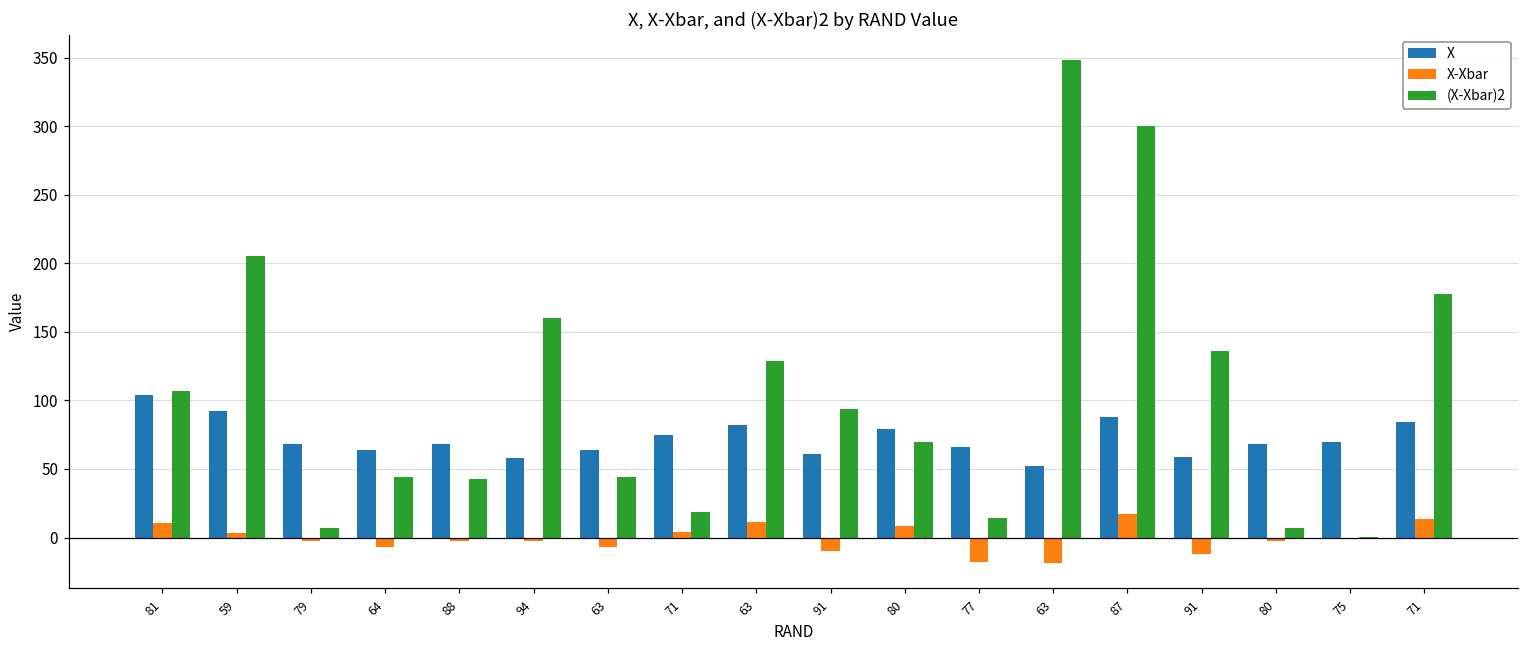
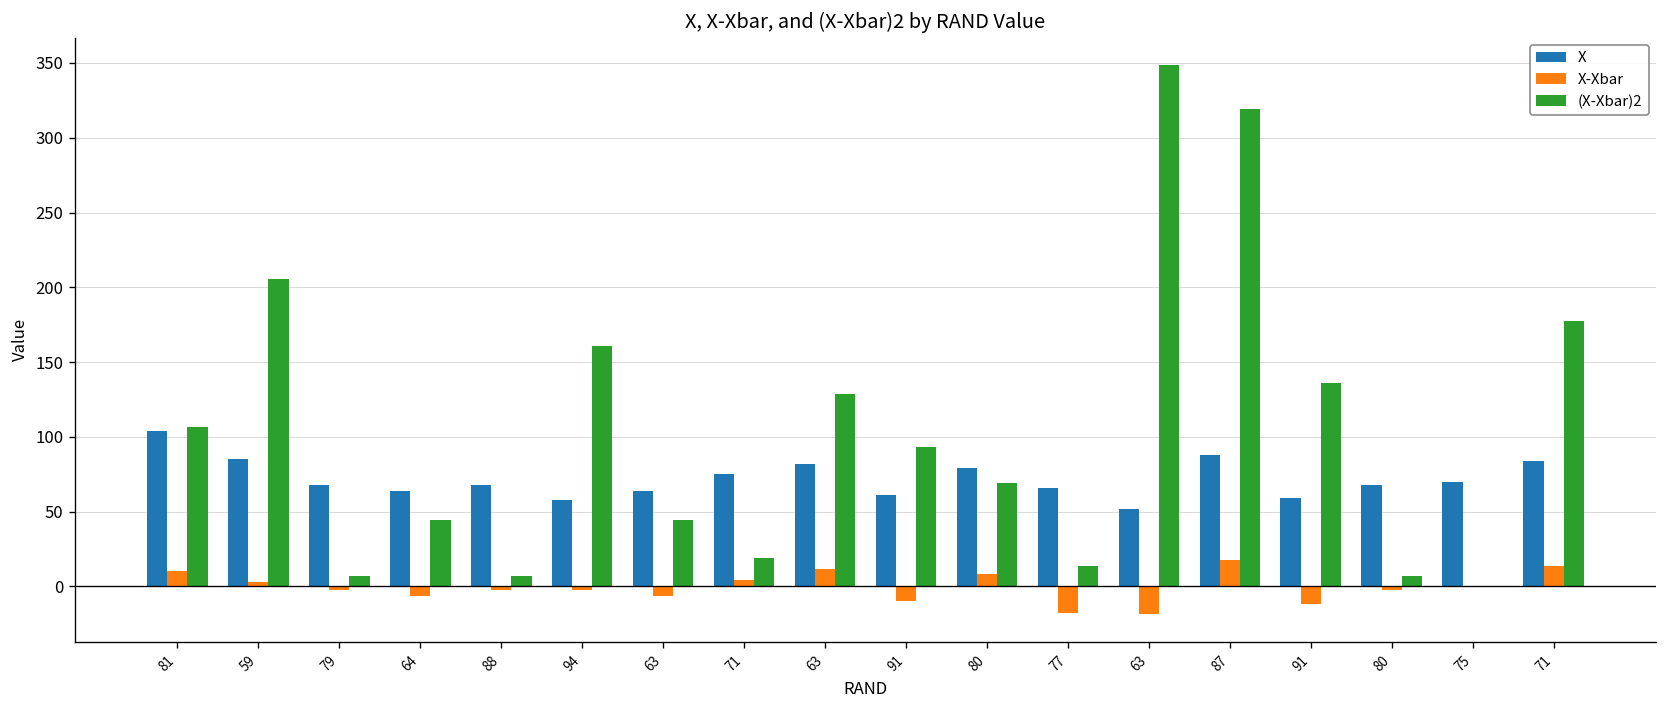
  {
    "X": {
      "81": 104,
-     "59": 92,
+     "59": 85,
      "79": 68,
      "64": 64,
      "88": 68,
      "94": 58,
      "77": 66,
      "87": 88,
      "75": 70
    },
    "X-Xbar": {
      "81": 10,
      "59": 3,
      "79": -3,
      "64": -7,
      "88": -3,
      "94": -3,
      "77": -18,
      "87": 17
    },
    "(X-Xbar)2": {
      "81": 107,
      "59": 205,
      "79": 7,
      "64": 44,
-     "88": 42,
+     "88": 7,
      "94": 160,
      "77": 14,
-     "87": 300
+     "87": 319
    }
  }
